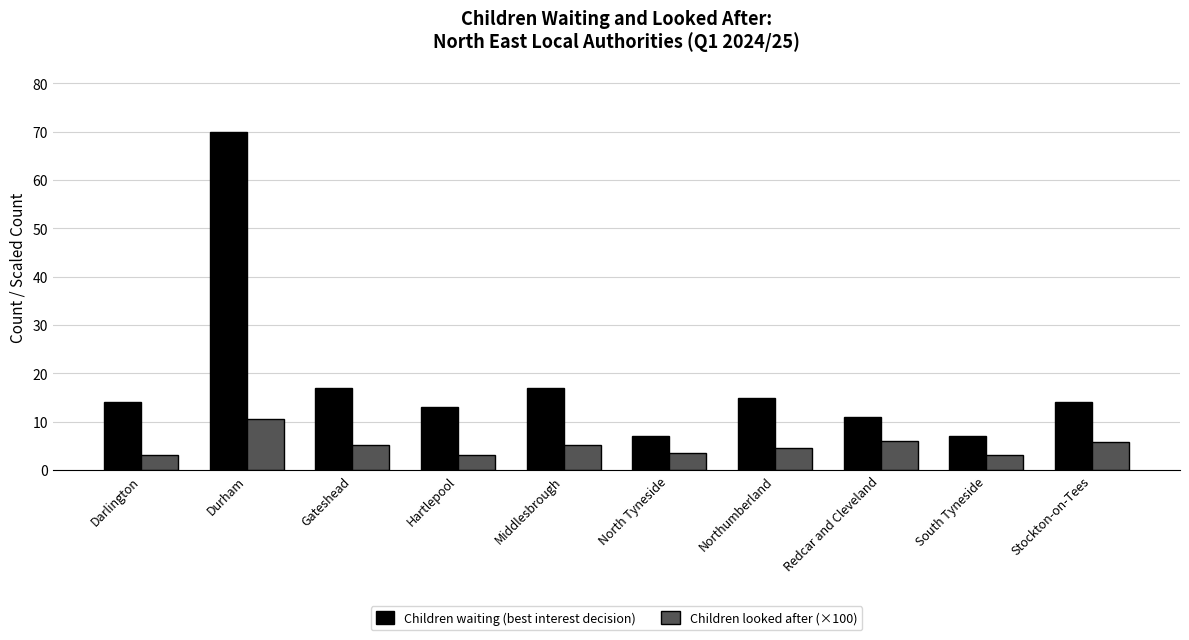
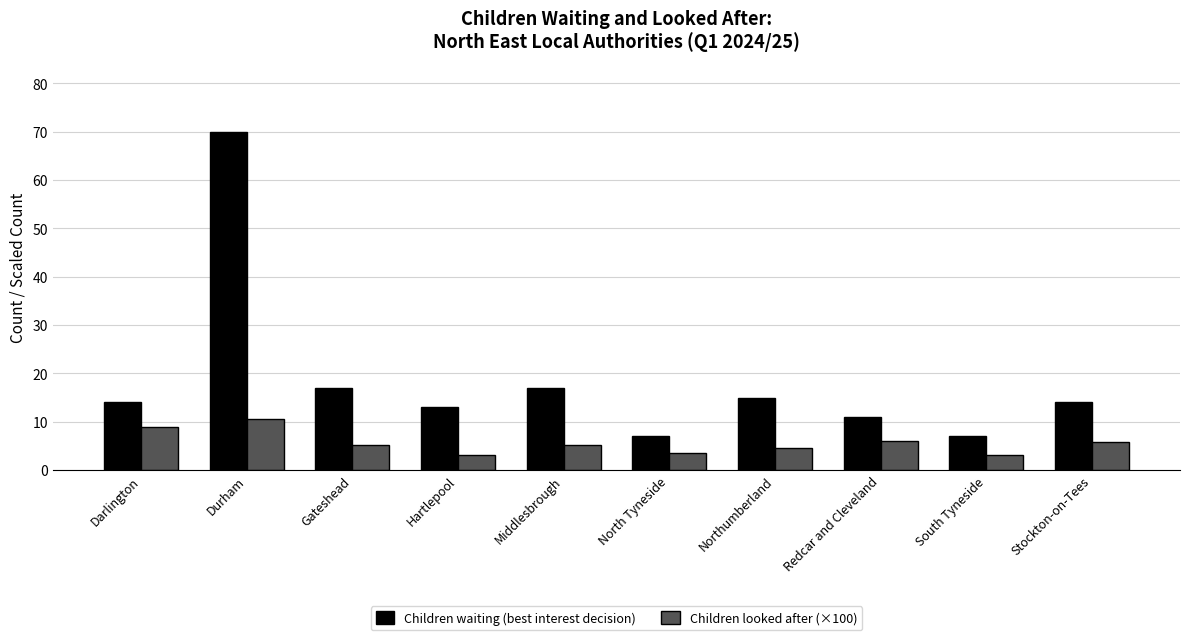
  {
    "Children waiting (best interest decision)": {
      "Darlington": 14,
      "Durham": 70,
      "Gateshead": 17,
      "Hartlepool": 13,
      "Middlesbrough": 17,
      "North Tyneside": 7,
      "Northumberland": 15,
      "Redcar and Cleveland": 11,
      "South Tyneside": 7,
      "Stockton-on-Tees": 14
    },
    "Children looked after (×100)": {
-     "Darlington": 3,
+     "Darlington": 9,
      "Durham": 11,
      "Gateshead": 5,
      "Hartlepool": 3,
      "Middlesbrough": 5,
      "North Tyneside": 4,
      "Northumberland": 5,
      "Redcar and Cleveland": 6,
      "South Tyneside": 3,
      "Stockton-on-Tees": 6
    }
  }
